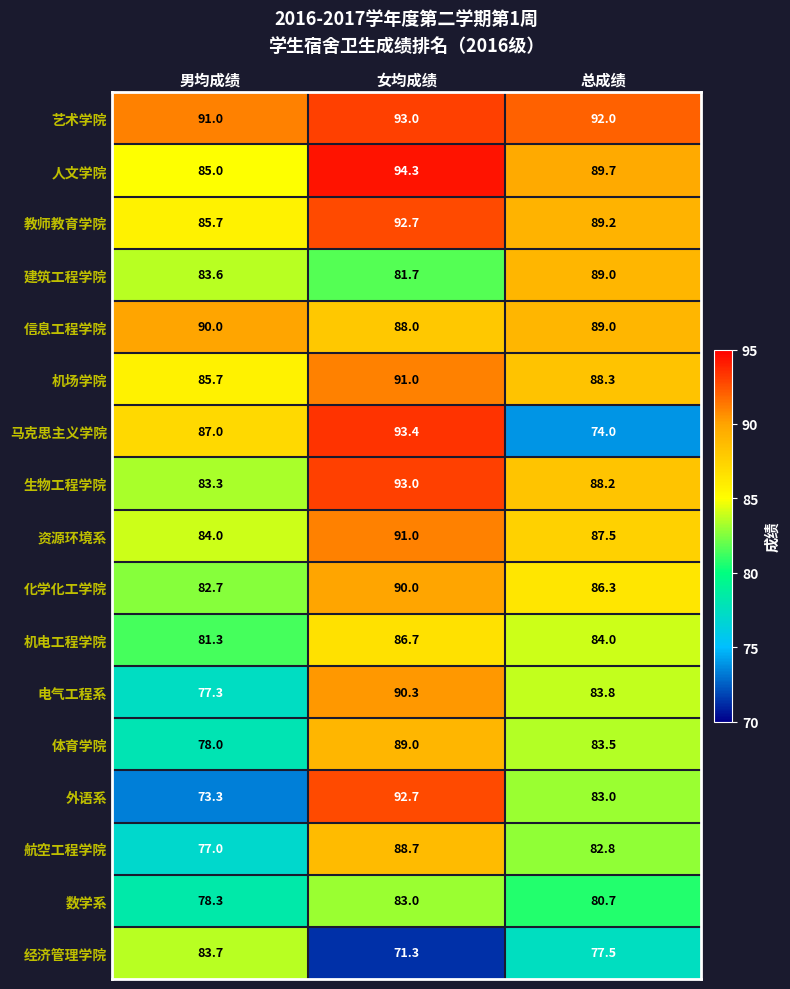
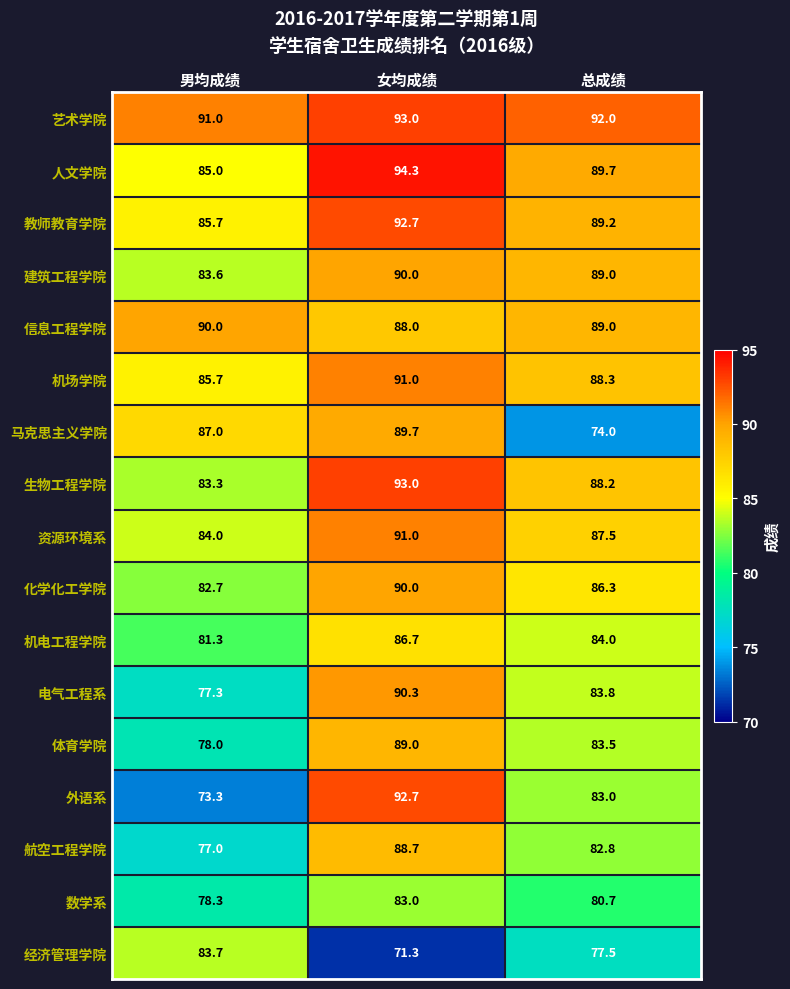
  {
    "建筑工程学院": {
-     "女均成绩": 81.7
+     "女均成绩": 90.0
    },
    "马克思主义学院": {
-     "女均成绩": 93.4
+     "女均成绩": 89.7
    }
  }
